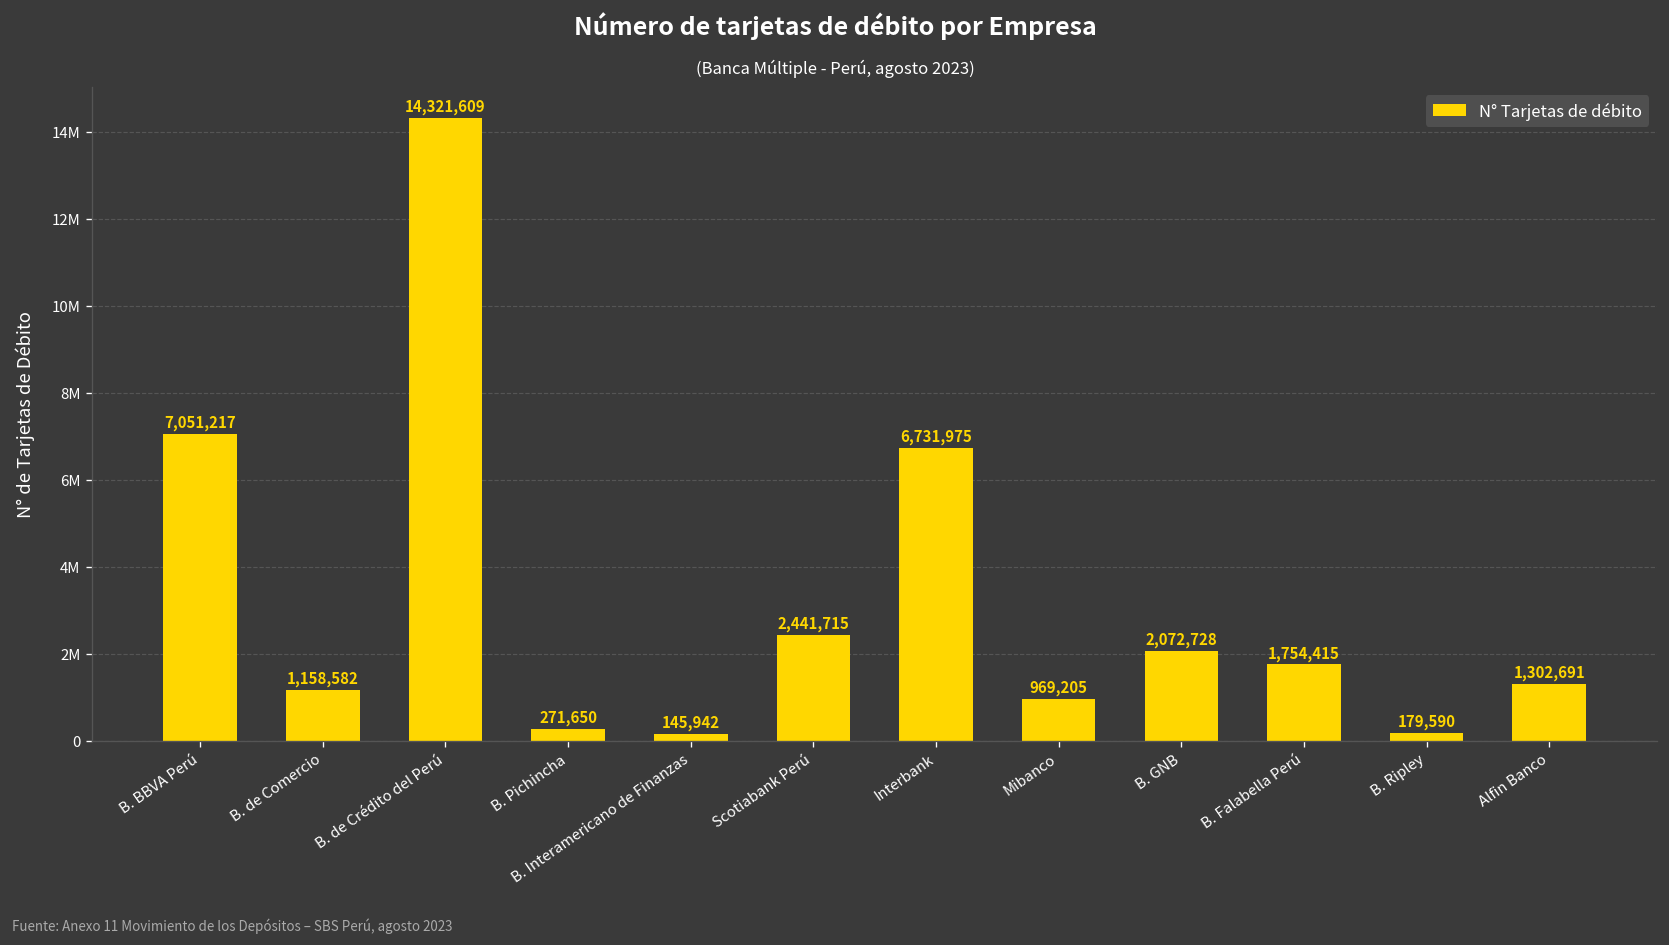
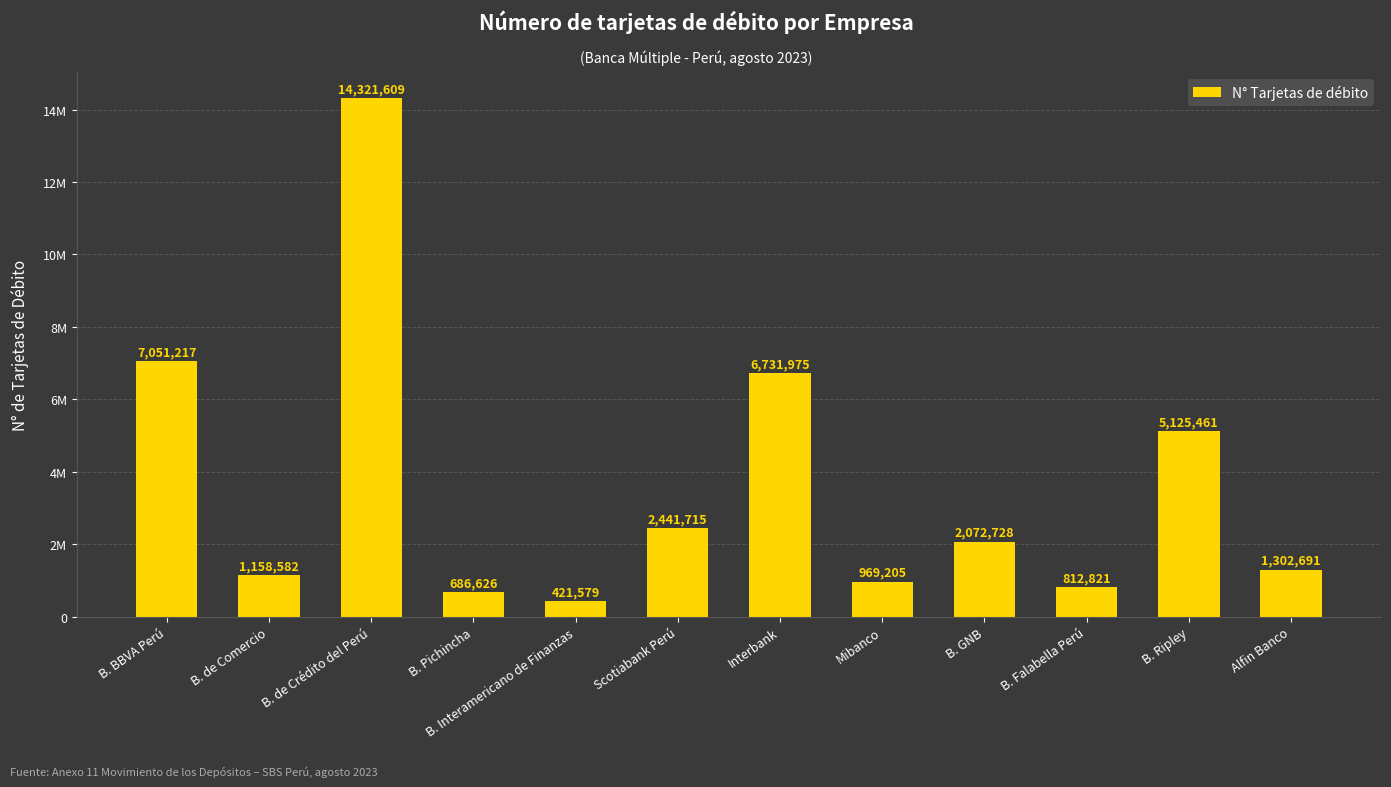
  {
    "B. BBVA Perú": "7,051,217",
    "B. de Comercio": "1,158,582",
    "B. de Crédito del Perú": "14,321,609",
-   "B. Pichincha": "271,650",
-   "B. Interamericano de Finanzas": "145,942",
+   "B. Pichincha": "686,626",
+   "B. Interamericano de Finanzas": "421,579",
    "Scotiabank Perú": "2,441,715",
    "Interbank": "6,731,975",
    "Mibanco": "969,205",
    "B. GNB": "2,072,728",
-   "B. Falabella Perú": "1,754,415",
-   "B. Ripley": "179,590",
+   "B. Falabella Perú": "812,821",
+   "B. Ripley": "5,125,461",
    "Alfin Banco": "1,302,691"
  }
